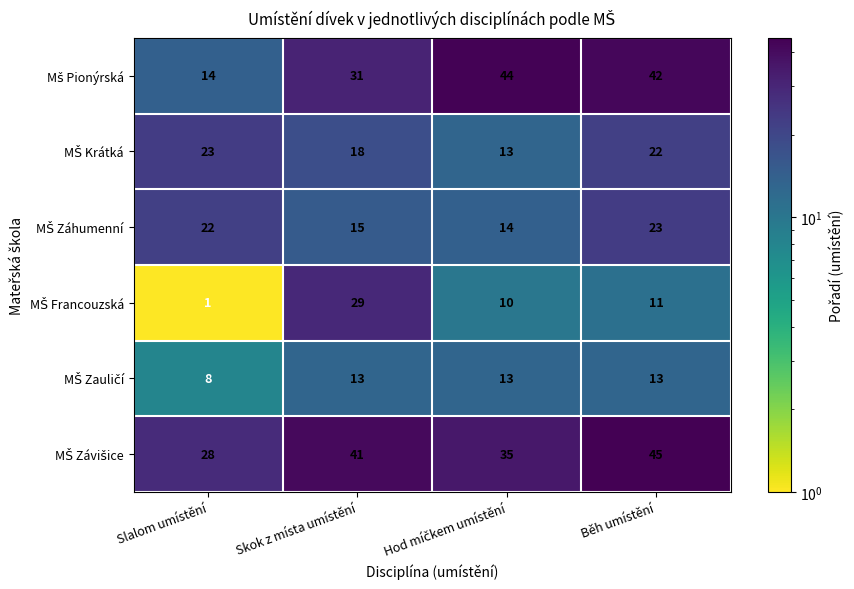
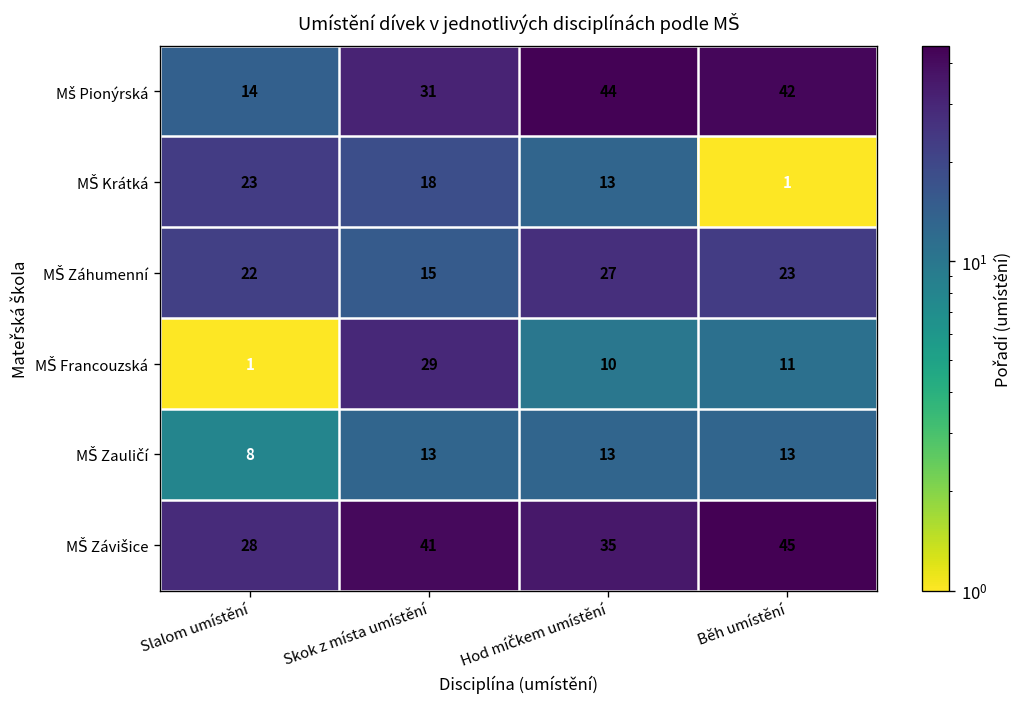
  {
    "Mš Pionýrská": {
      "Slalom umístění": 14,
      "Skok z místa umístění": 31,
      "Hod míčkem umístění": 44,
      "Běh umístění": 42
    },
    "MŠ Krátká": {
      "Slalom umístění": 23,
      "Skok z místa umístění": 18,
      "Hod míčkem umístění": 13,
-     "Běh umístění": 22
+     "Běh umístění": 1
    },
    "MŠ Záhumenní": {
      "Slalom umístění": 22,
      "Skok z místa umístění": 15,
-     "Hod míčkem umístění": 14,
+     "Hod míčkem umístění": 27,
      "Běh umístění": 23
    },
    "MŠ Francouzská": {
      "Slalom umístění": 1,
      "Skok z místa umístění": 29,
      "Hod míčkem umístění": 10,
      "Běh umístění": 11
    },
    "MŠ Zauličí": {
      "Slalom umístění": 8,
      "Skok z místa umístění": 13,
      "Hod míčkem umístění": 13,
      "Běh umístění": 13
    },
    "MŠ Závišice": {
      "Slalom umístění": 28,
      "Skok z místa umístění": 41,
      "Hod míčkem umístění": 35,
      "Běh umístění": 45
    }
  }
